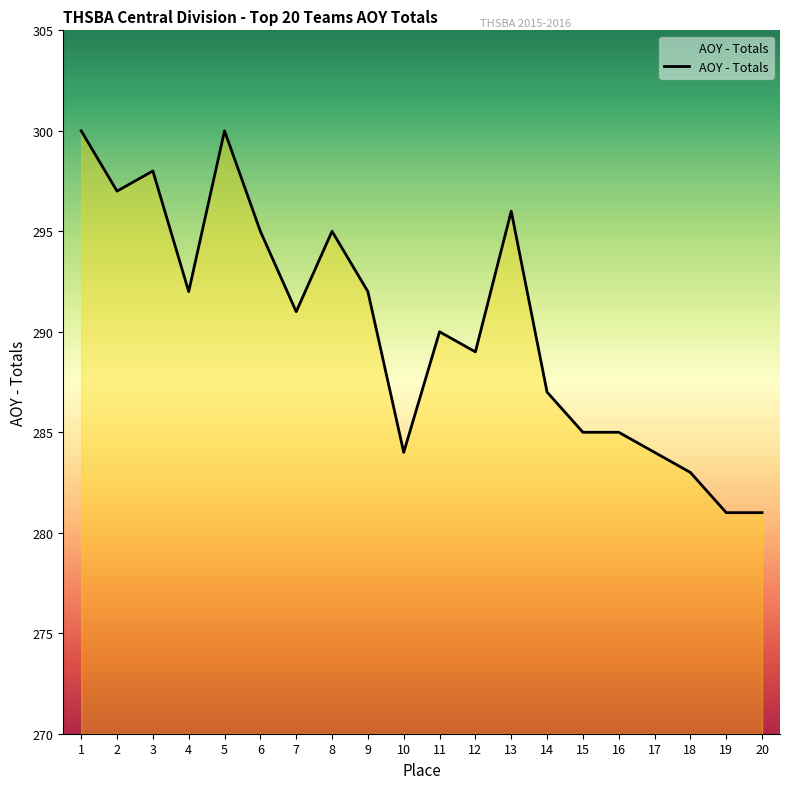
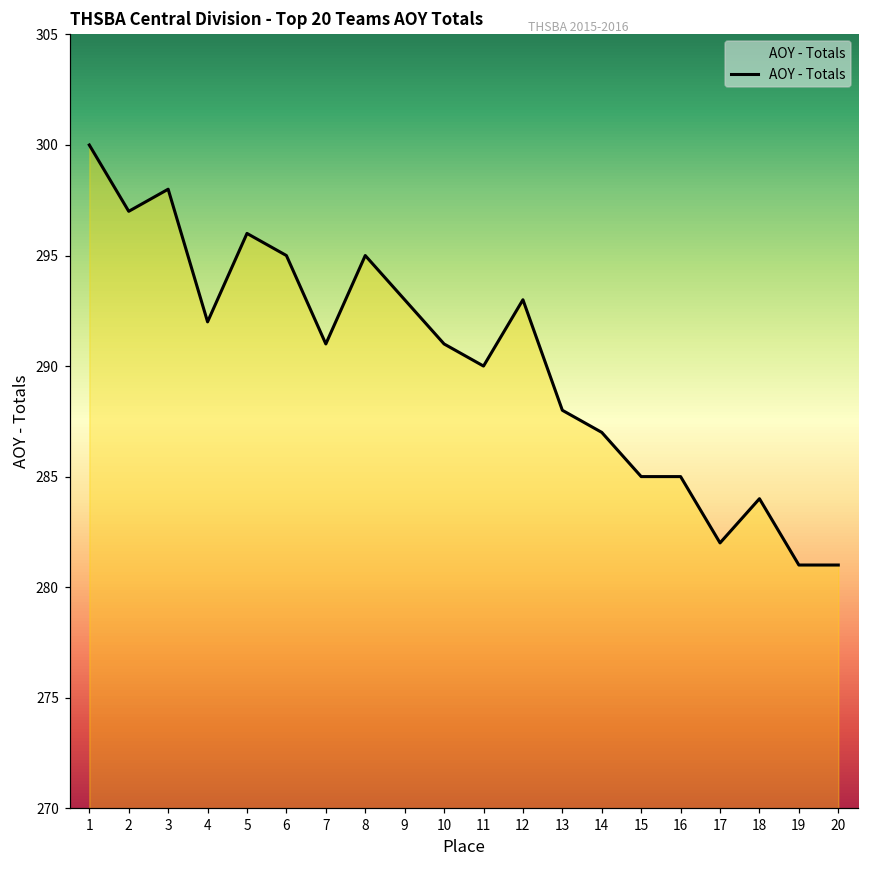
  {
    "1": 300,
    "2": 297,
    "3": 298,
    "4": 292,
-   "5": 300,
+   "5": 296,
    "6": 295,
    "7": 291,
    "8": 295,
-   "9": 292,
-   "10": 284,
+   "9": 293,
+   "10": 291,
    "11": 290,
-   "12": 289,
-   "13": 296,
+   "12": 293,
+   "13": 288,
    "14": 287,
    "15": 285,
    "16": 285,
-   "17": 284,
-   "18": 283,
+   "17": 282,
+   "18": 284,
    "19": 281,
    "20": 281
  }
